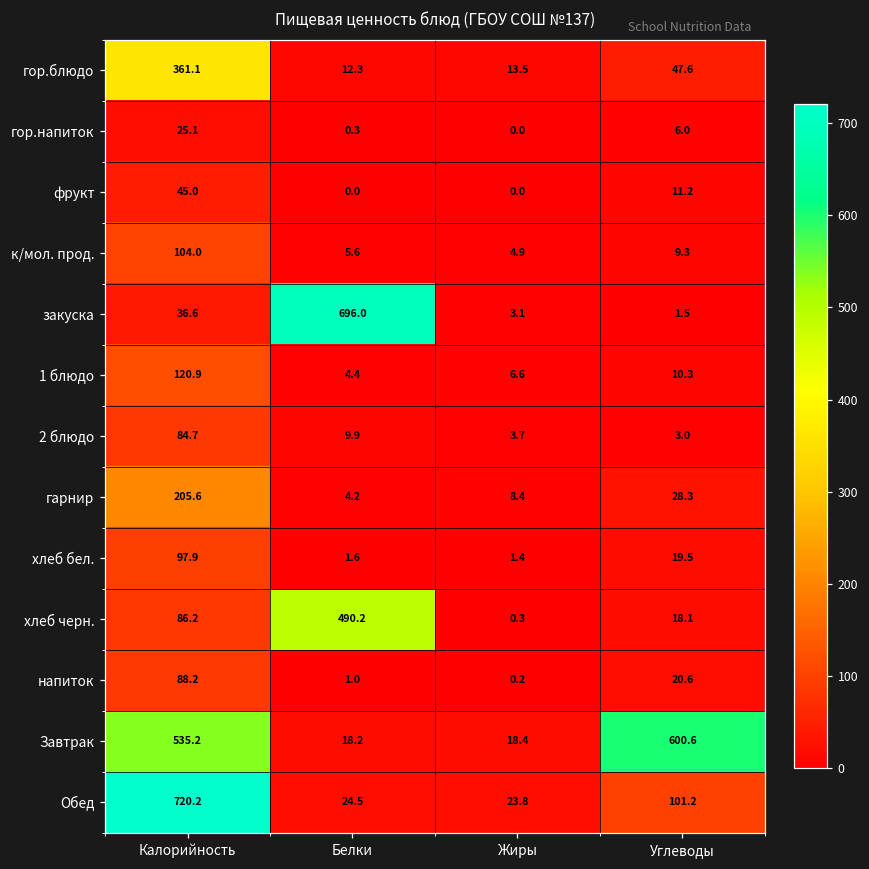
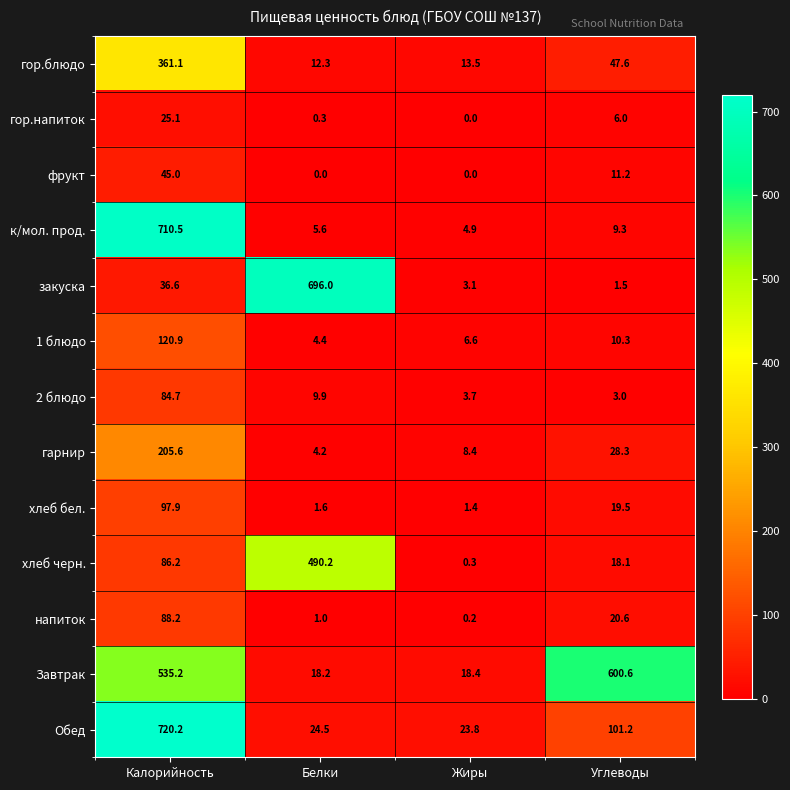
  {
    "гор.блюдо": {
      "Калорийность": 361.1,
      "Белки": 12.3,
      "Жиры": 13.5,
      "Углеводы": 47.6
    },
    "гор.напиток": {
      "Калорийность": 25.1,
      "Белки": 0.3,
      "Жиры": 0.0,
      "Углеводы": 6.0
    },
    "фрукт": {
      "Калорийность": 45.0,
      "Белки": 0.0,
      "Жиры": 0.0,
      "Углеводы": 11.2
    },
    "к/мол. прод.": {
-     "Калорийность": 104.0,
+     "Калорийность": 710.5,
      "Белки": 5.6,
      "Жиры": 4.9,
      "Углеводы": 9.3
    },
    "закуска": {
      "Калорийность": 36.6,
      "Белки": 696.0,
      "Жиры": 3.1,
      "Углеводы": 1.5
    },
    "1 блюдо": {
      "Калорийность": 120.9,
      "Белки": 4.4,
      "Жиры": 6.6,
      "Углеводы": 10.3
    },
    "2 блюдо": {
      "Калорийность": 84.7,
      "Белки": 9.9,
      "Жиры": 3.7,
      "Углеводы": 3.0
    },
    "гарнир": {
      "Калорийность": 205.6,
      "Белки": 4.2,
      "Жиры": 8.4,
      "Углеводы": 28.3
    },
    "хлеб бел.": {
      "Калорийность": 97.9,
      "Белки": 1.6,
      "Жиры": 1.4,
      "Углеводы": 19.5
    },
    "хлеб черн.": {
      "Калорийность": 86.2,
      "Белки": 490.2,
      "Жиры": 0.3,
      "Углеводы": 18.1
    },
    "напиток": {
      "Калорийность": 88.2,
      "Белки": 1.0,
      "Жиры": 0.2,
      "Углеводы": 20.6
    },
    "Завтрак": {
      "Калорийность": 535.2,
      "Белки": 18.2,
      "Жиры": 18.4,
      "Углеводы": 600.6
    },
    "Обед": {
      "Калорийность": 720.2,
      "Белки": 24.5,
      "Жиры": 23.8,
      "Углеводы": 101.2
    }
  }
